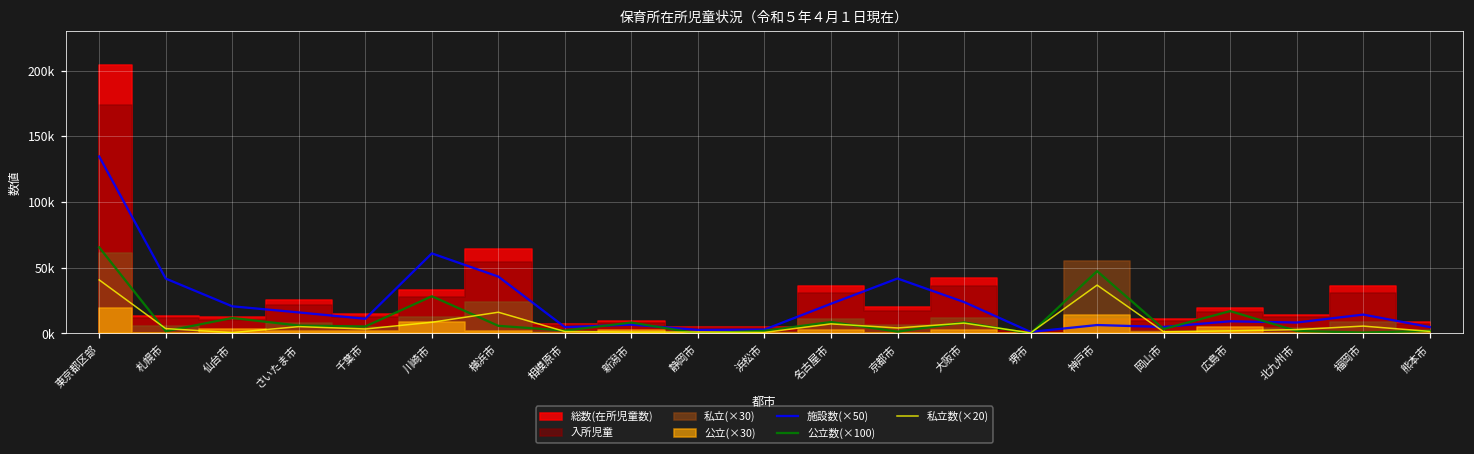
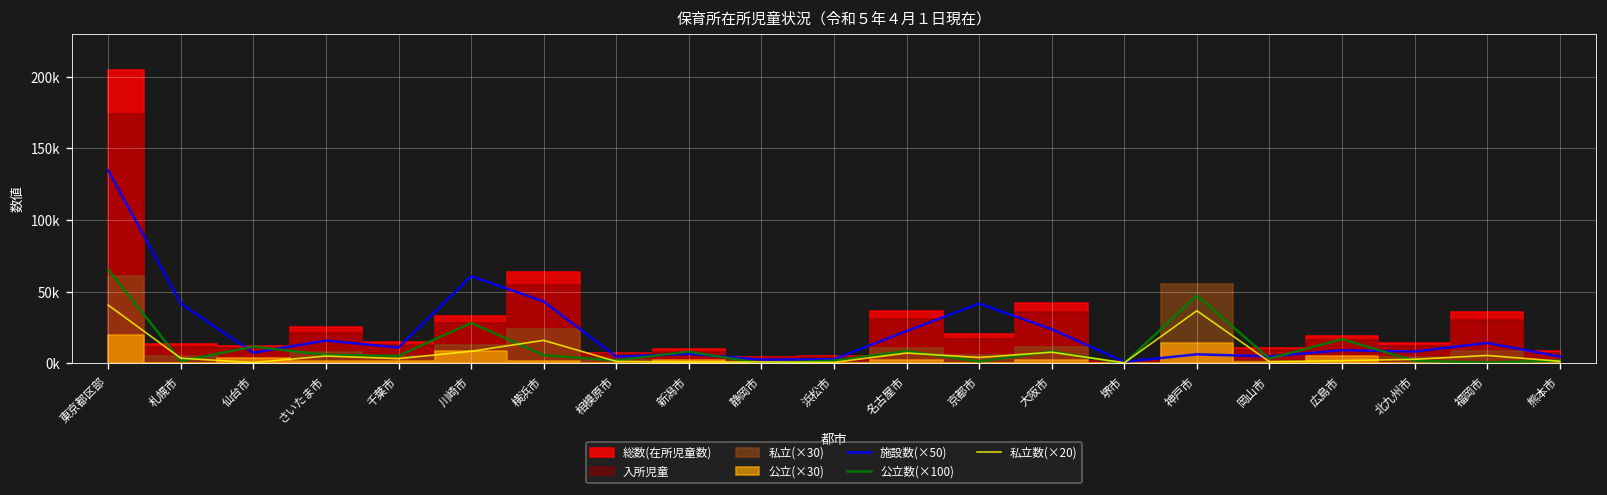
  {
    "施設数(×50)": {
      "東京都区部": 135000,
      "札幌市": 42000,
-     "仙台市": 21000,
+     "仙台市": 8000,
      "さいたま市": 16000,
      "千葉市": 11000,
      "川崎市": 61000,
      "横浜市": 43000,
      "相模原市": 5000,
      "名古屋市": 23000,
      "京都市": 42000,
      "大阪市": 24000,
      "神戸市": 6000,
      "広島市": 9000,
      "北九州市": 8000,
      "福岡市": 14000,
      "熊本市": 5000
    },
    "公立数(×100)": {
      "東京都区部": 66000,
      "仙台市": 12000,
      "川崎市": 28000,
      "横浜市": 6000,
      "京都市": 1000,
      "神戸市": 47000,
      "広島市": 17000,
      "福岡市": 1000
    },
    "私立数(×20)": {
      "東京都区部": 41000,
      "仙台市": 1000,
      "川崎市": 9000,
      "横浜市": 16000,
      "新潟市": 1000,
      "京都市": 4000,
      "神戸市": 37000,
      "広島市": 2000,
      "福岡市": 6000
    }
  }
